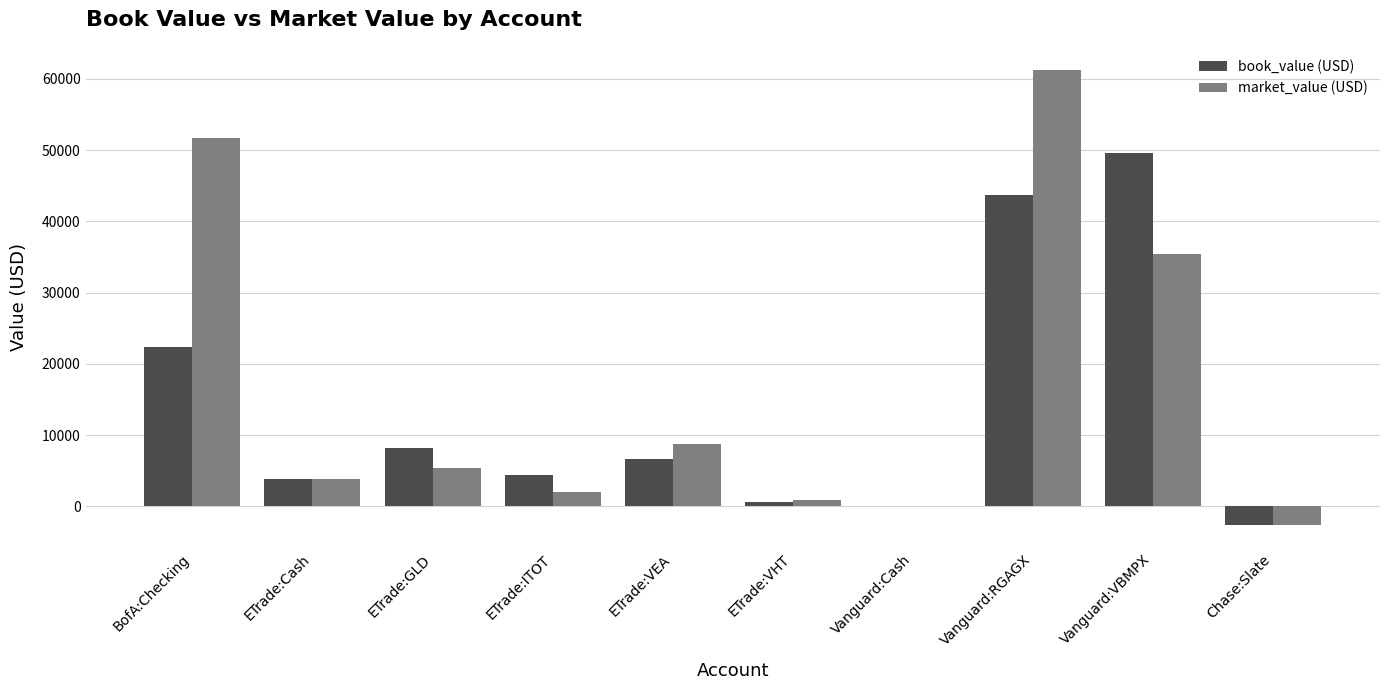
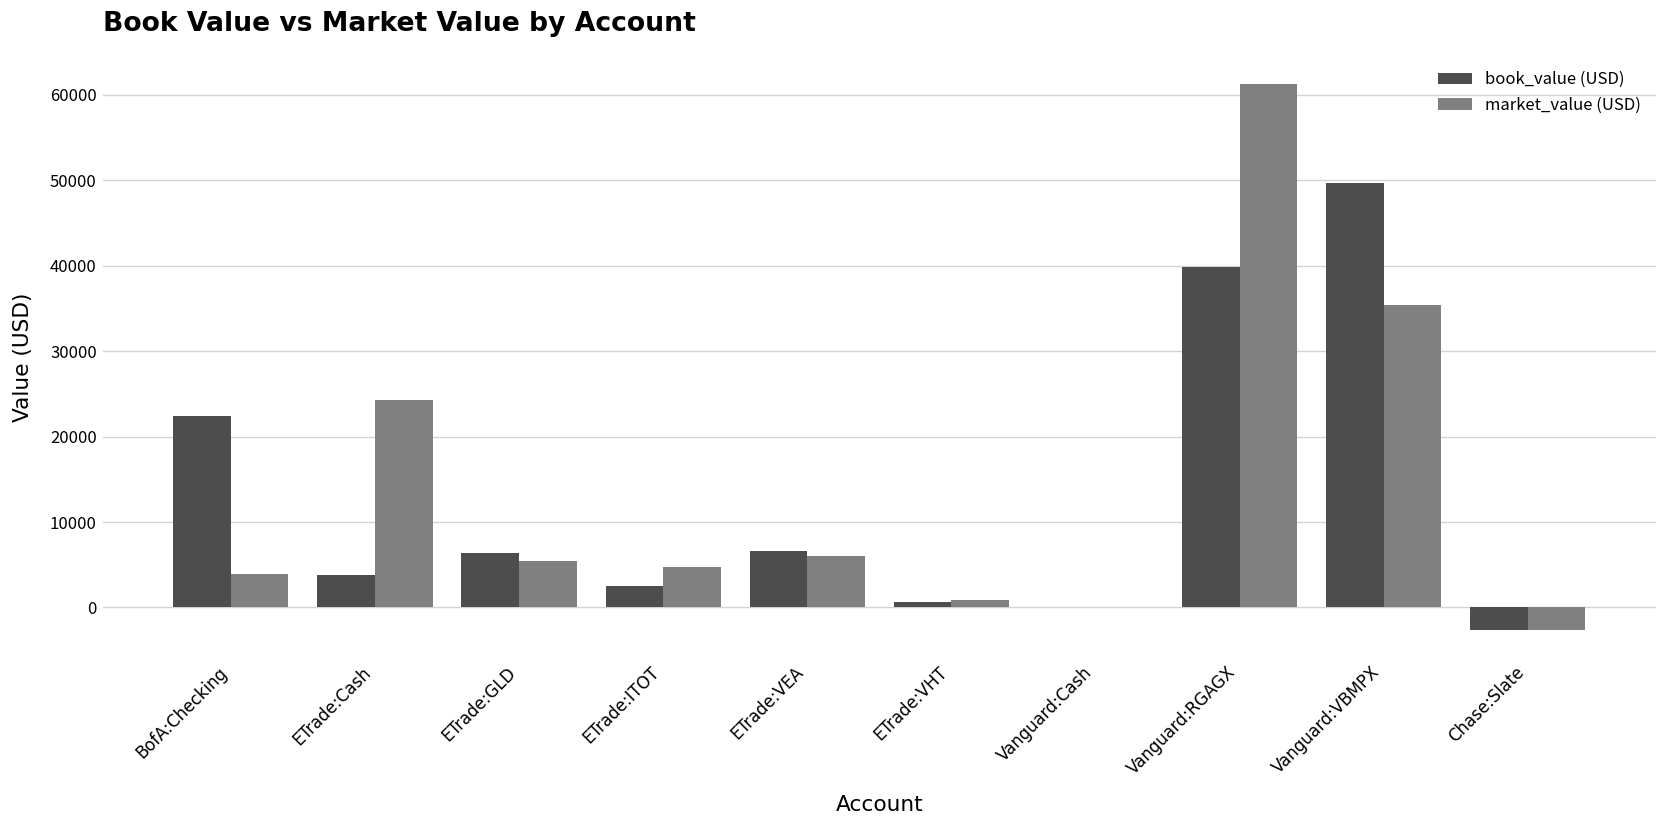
  {
    "book_value (USD)": {
      "BofA:Checking": 22000,
      "ETrade:Cash": 4000,
-     "ETrade:GLD": 8000,
-     "ETrade:ITOT": 4000,
+     "ETrade:GLD": 6000,
+     "ETrade:ITOT": 3000,
      "ETrade:VEA": 7000,
      "ETrade:VHT": 1000,
-     "Vanguard:RGAGX": 44000,
+     "Vanguard:RGAGX": 40000,
      "Vanguard:VBMPX": 50000,
      "Chase:Slate": -3000
    },
    "market_value (USD)": {
-     "BofA:Checking": 52000,
-     "ETrade:Cash": 4000,
+     "BofA:Checking": 4000,
+     "ETrade:Cash": 24000,
      "ETrade:GLD": 5000,
-     "ETrade:ITOT": 2000,
-     "ETrade:VEA": 9000,
+     "ETrade:ITOT": 5000,
+     "ETrade:VEA": 6000,
      "ETrade:VHT": 1000,
      "Vanguard:RGAGX": 61000,
      "Vanguard:VBMPX": 35000,
      "Chase:Slate": -3000
    }
  }
